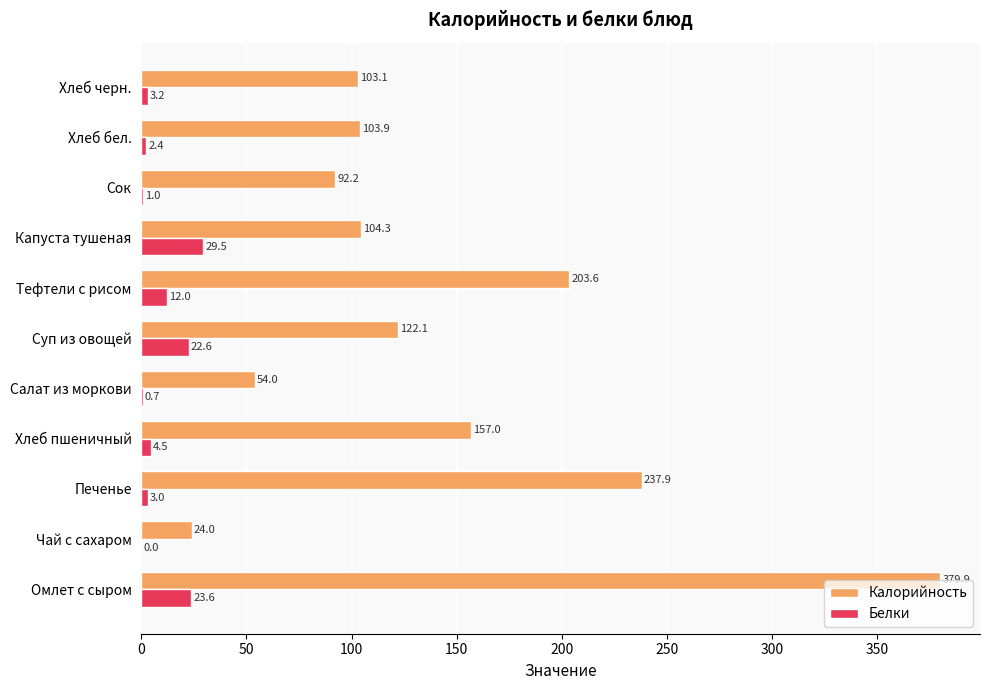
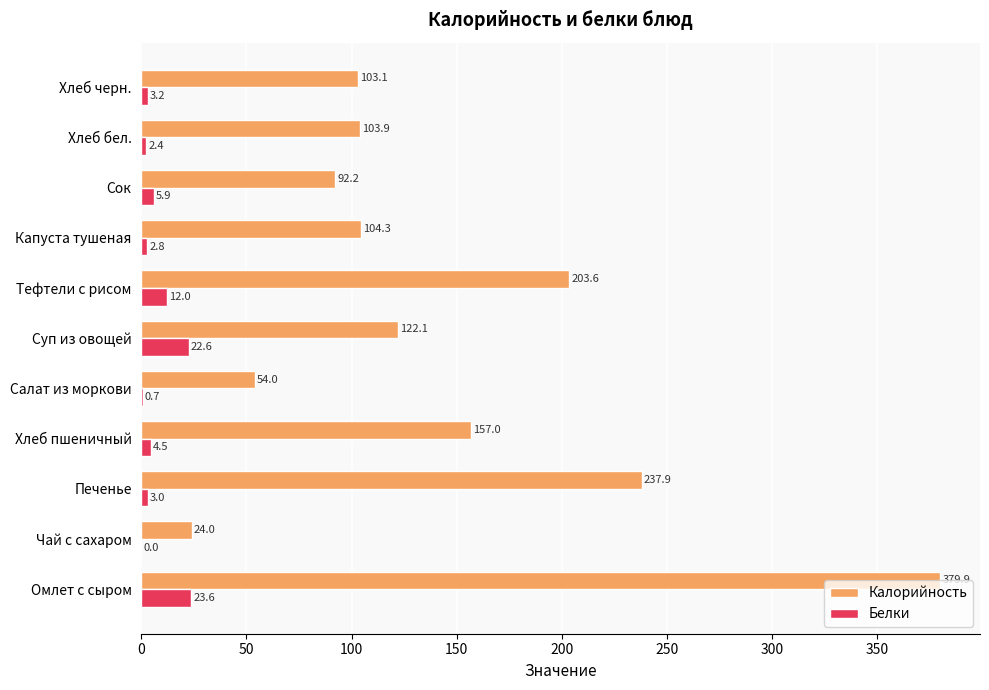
  {
    "Калорийность": {
      "Хлеб черн.": 103.1,
      "Хлеб бел.": 103.9,
      "Сок": 92.2,
      "Капуста тушеная": 104.3,
      "Тефтели с рисом": 203.6,
      "Суп из овощей": 122.1,
      "Салат из моркови": 54.0,
      "Хлеб пшеничный": 157.0,
      "Печенье": 237.9,
      "Чай с сахаром": 24.0
    },
    "Белки": {
      "Хлеб черн.": 3.2,
      "Хлеб бел.": 2.4,
-     "Сок": 1.0,
-     "Капуста тушеная": 29.5,
+     "Сок": 5.9,
+     "Капуста тушеная": 2.8,
      "Тефтели с рисом": 12.0,
      "Суп из овощей": 22.6,
      "Салат из моркови": 0.7,
      "Хлеб пшеничный": 4.5,
      "Печенье": 3.0,
      "Чай с сахаром": 0.0,
      "Омлет с сыром": 23.6
    }
  }
